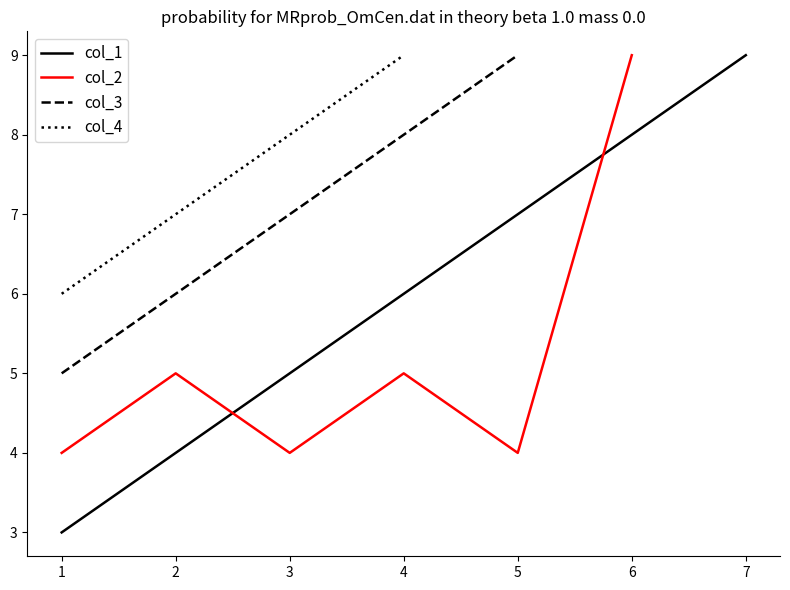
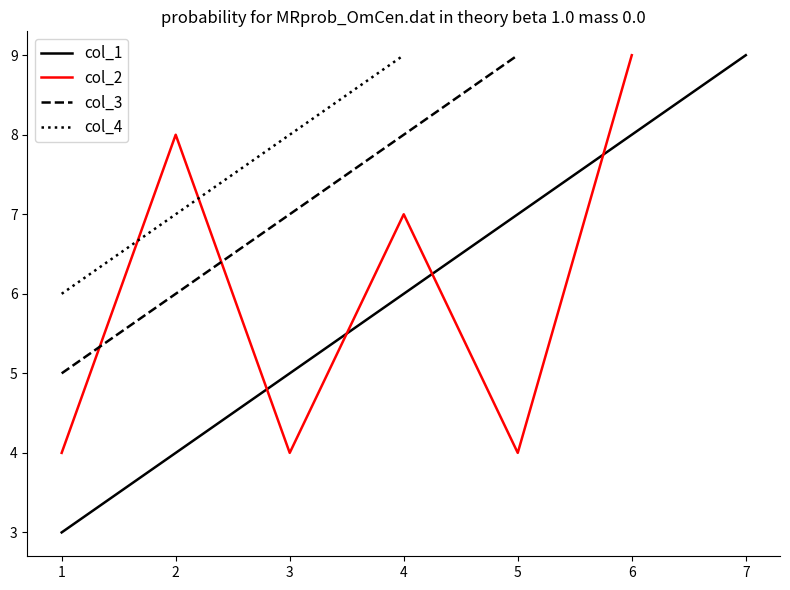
  {
    "col_2": {
      "1": 4,
-     "2": 5,
+     "2": 8,
      "3": 4,
-     "4": 5,
+     "4": 7,
      "5": 4,
      "6": 9
    }
  }
